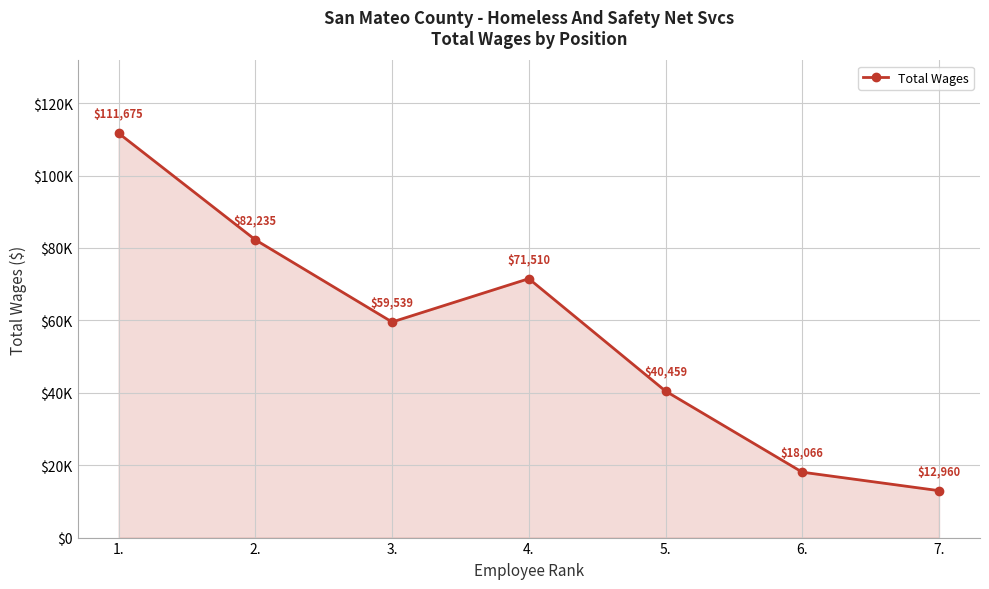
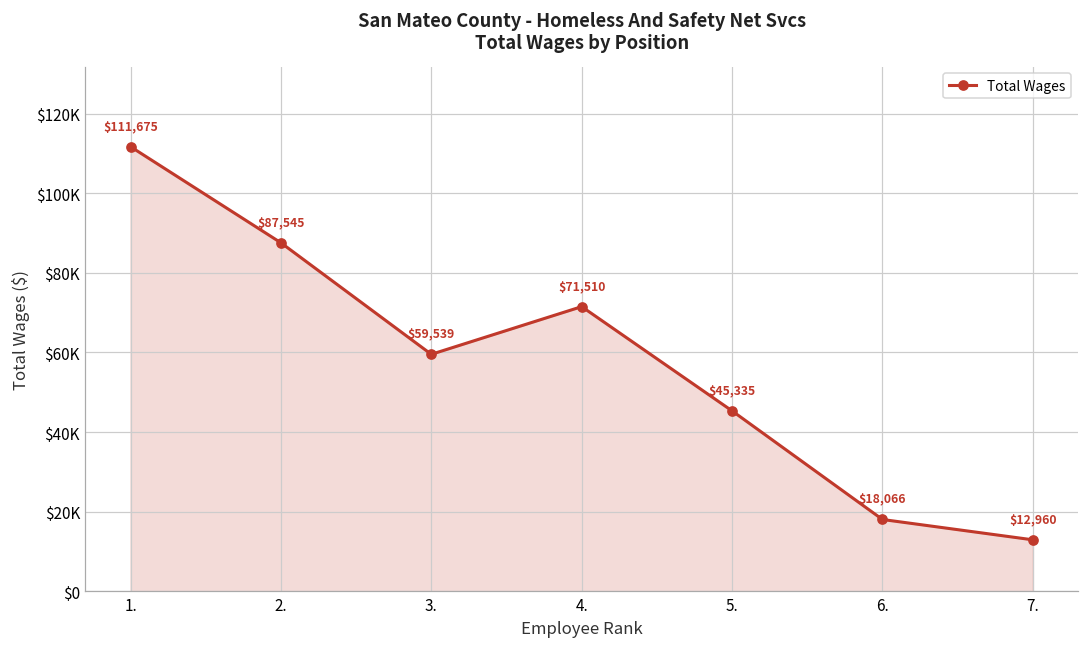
  {
    "1.": "$111,675",
-   "2.": "$82,235",
+   "2.": "$87,545",
    "3.": "$59,539",
    "4.": "$71,510",
-   "5.": "$40,459",
+   "5.": "$45,335",
    "6.": "$18,066",
    "7.": "$12,960"
  }
